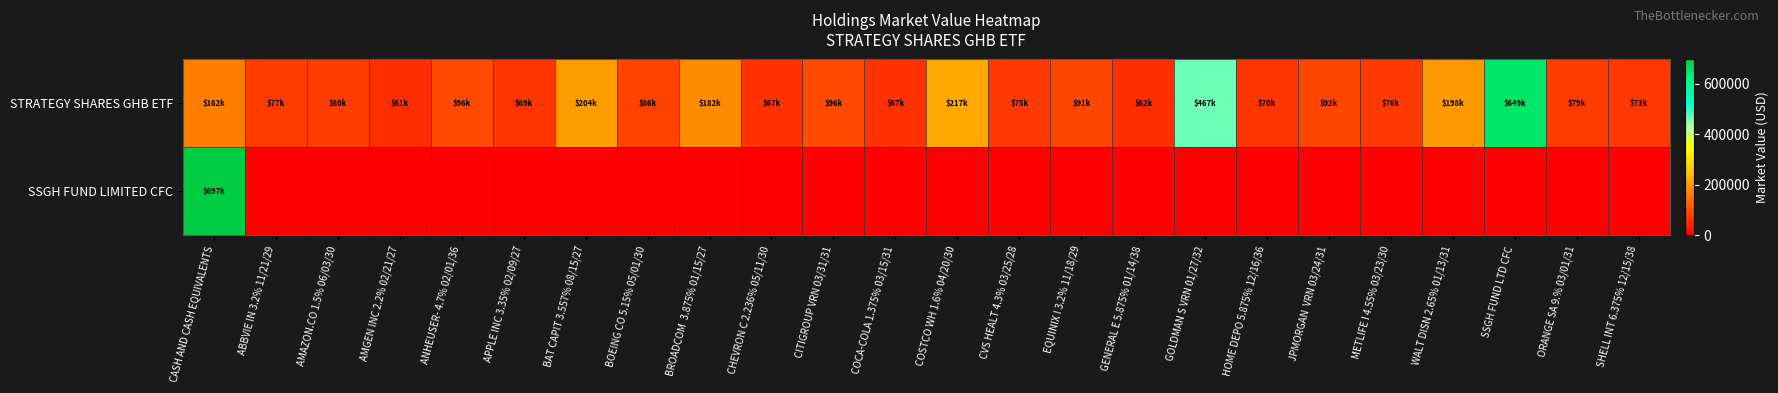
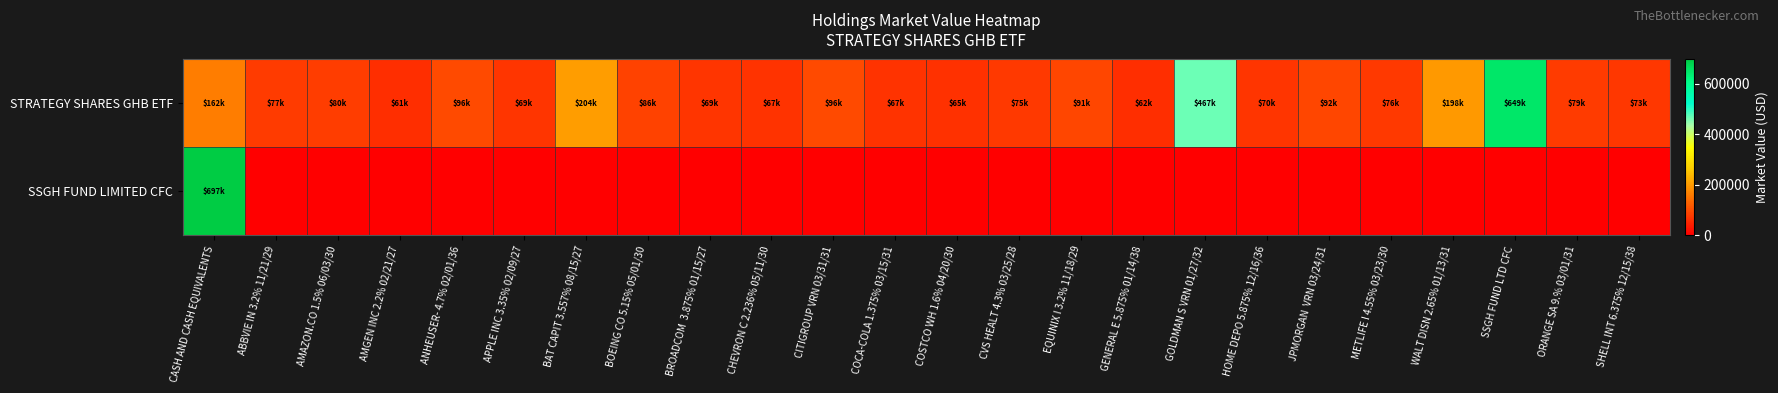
  {
    "STRATEGY SHARES GHB ETF": {
      "CASH AND CASH EQUIVALENTS": "$162k",
      "ABBVIE IN 3.2% 11/21/29": "$77k",
      "AMAZON.CO 1.5% 06/03/30": "$80k",
      "AMGEN INC 2.2% 02/21/27": "$61k",
      "ANHEUSER- 4.7% 02/01/36": "$96k",
      "APPLE INC 3.35% 02/09/27": "$69k",
      "BAT CAPIT 3.557% 08/15/27": "$204k",
      "BOEING CO 5.15% 05/01/30": "$86k",
-     "BROADCOM 3.875% 01/15/27": "$182k",
+     "BROADCOM 3.875% 01/15/27": "$69k",
      "CHEVRON C 2.236% 05/11/30": "$67k",
      "CITIGROUP VRN 03/31/31": "$96k",
      "COCA-COLA 1.375% 03/15/31": "$67k",
-     "COSTCO WH 1.6% 04/20/30": "$217k",
+     "COSTCO WH 1.6% 04/20/30": "$65k",
      "CVS HEALT 4.3% 03/25/28": "$75k",
      "EQUINIX I 3.2% 11/18/29": "$91k",
      "GENERAL E 5.875% 01/14/38": "$62k",
      "GOLDMAN S VRN 01/27/32": "$467k",
      "HOME DEPO 5.875% 12/16/36": "$70k",
      "JPMORGAN VRN 03/24/31": "$92k",
      "METLIFE I 4.55% 03/23/30": "$76k",
      "WALT DISN 2.65% 01/13/31": "$198k",
      "SSGH FUND LTD CFC": "$649k",
      "ORANGE SA 9.% 03/01/31": "$79k",
      "SHELL INT 6.375% 12/15/38": "$73k"
    },
    "SSGH FUND LIMITED CFC": {
      "CASH AND CASH EQUIVALENTS": "$697k"
    }
  }
